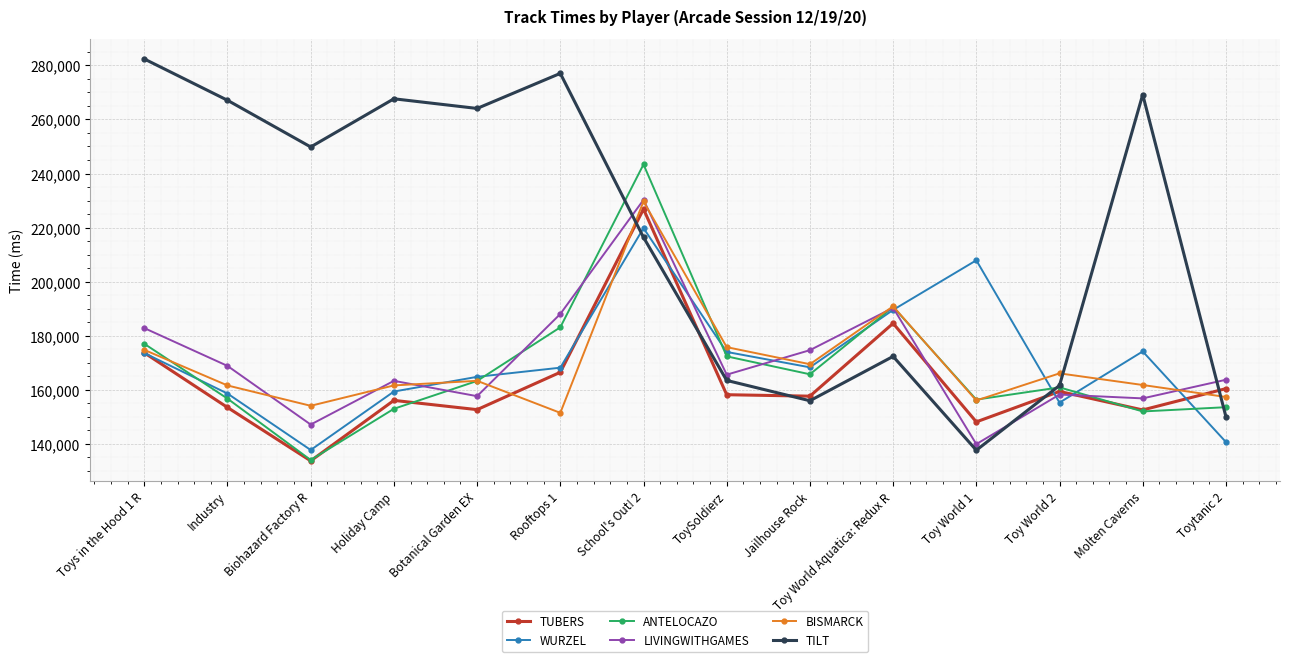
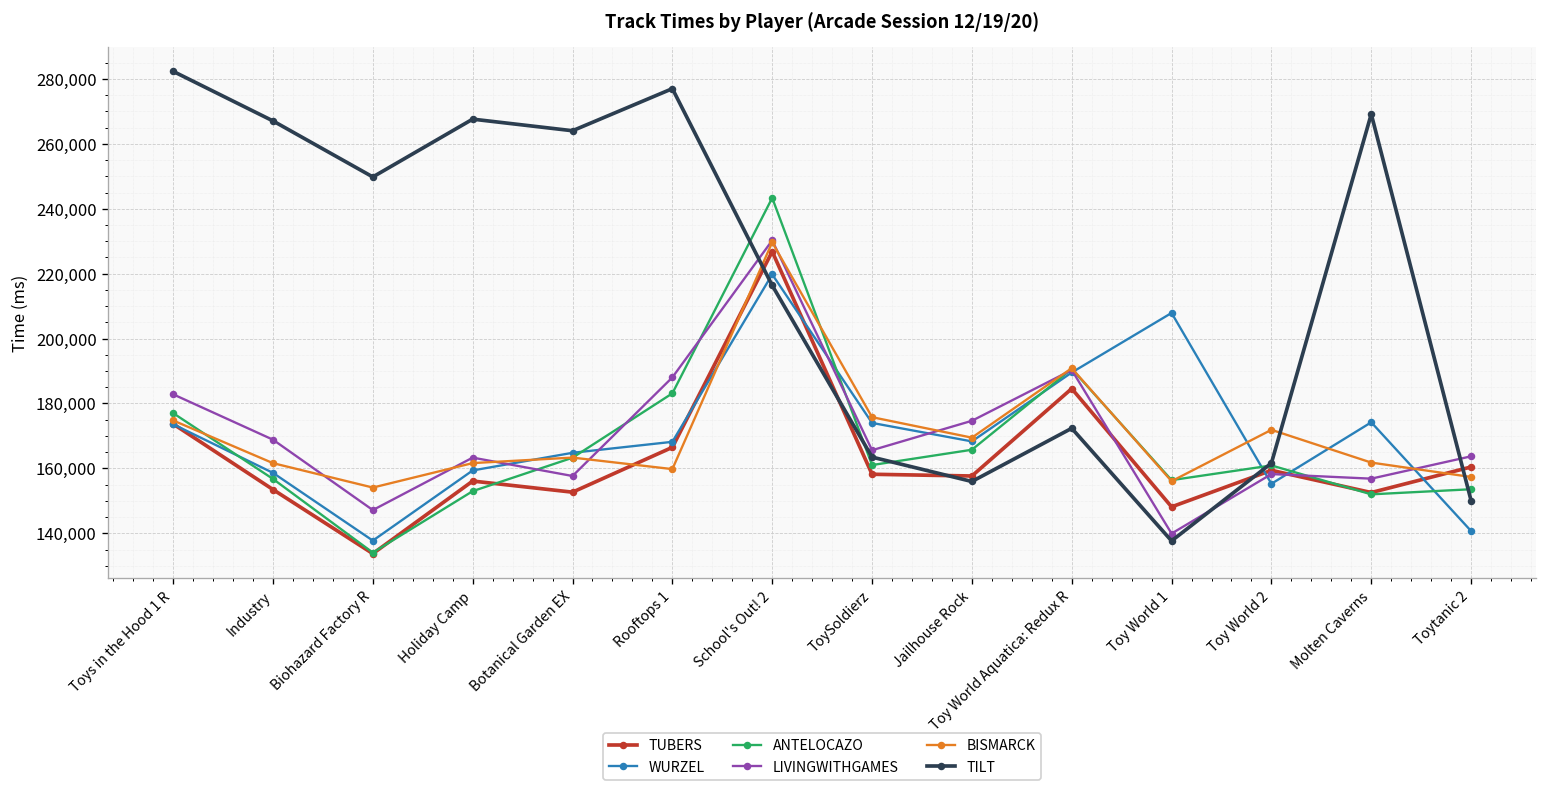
  {
    "TUBERS": {
      "Industry": "153,000",
      "Holiday Camp": "156,000",
      "Botanical Garden EX": "153,000",
      "Rooftops 1": "166,000",
      "School's Out! 2": "227,000",
      "ToySoldierz": "158,000",
      "Jailhouse Rock": "158,000",
      "Toy World Aquatica: Redux R": "185,000",
      "Toy World 1": "148,000",
      "Toy World 2": "159,000",
      "Toytanic 2": "160,000"
    },
    "WURZEL": {
      "Industry": "159,000",
      "Biohazard Factory R": "138,000",
      "Holiday Camp": "159,000",
      "Botanical Garden EX": "165,000",
      "Rooftops 1": "168,000",
      "School's Out! 2": "220,000",
      "ToySoldierz": "174,000",
      "Jailhouse Rock": "168,000",
      "Toy World 1": "208,000",
      "Toy World 2": "155,000",
      "Molten Caverns": "174,000",
      "Toytanic 2": "141,000"
    },
    "ANTELOCAZO": {
      "Toys in the Hood 1 R": "177,000",
      "Industry": "157,000",
      "Holiday Camp": "153,000",
      "Rooftops 1": "183,000",
      "School's Out! 2": "243,000",
-     "ToySoldierz": "172,000",
+     "ToySoldierz": "161,000",
      "Jailhouse Rock": "166,000",
      "Toytanic 2": "154,000"
    },
    "LIVINGWITHGAMES": {
      "Toys in the Hood 1 R": "183,000",
      "Industry": "169,000",
      "Biohazard Factory R": "147,000",
      "Holiday Camp": "163,000",
      "Botanical Garden EX": "158,000",
      "Rooftops 1": "188,000",
      "ToySoldierz": "166,000",
      "Jailhouse Rock": "175,000",
      "Toy World 1": "140,000",
      "Toy World 2": "158,000",
      "Molten Caverns": "157,000",
      "Toytanic 2": "164,000"
    },
    "BISMARCK": {
      "Toys in the Hood 1 R": "175,000",
      "Industry": "162,000",
      "Biohazard Factory R": "154,000",
      "Holiday Camp": "162,000",
-     "Rooftops 1": "151,000",
+     "Rooftops 1": "160,000",
      "ToySoldierz": "176,000",
      "Jailhouse Rock": "169,000",
-     "Toy World 2": "166,000",
+     "Toy World 2": "172,000",
      "Molten Caverns": "162,000",
      "Toytanic 2": "157,000"
    },
    "TILT": {
      "Toys in the Hood 1 R": "282,000",
      "Industry": "267,000",
      "Biohazard Factory R": "250,000",
      "Holiday Camp": "268,000",
      "Botanical Garden EX": "264,000",
      "Rooftops 1": "277,000",
      "School's Out! 2": "216,000",
      "ToySoldierz": "163,000",
      "Jailhouse Rock": "156,000",
      "Toy World Aquatica: Redux R": "172,000",
      "Toy World 1": "138,000",
      "Molten Caverns": "269,000",
      "Toytanic 2": "150,000"
    }
  }
